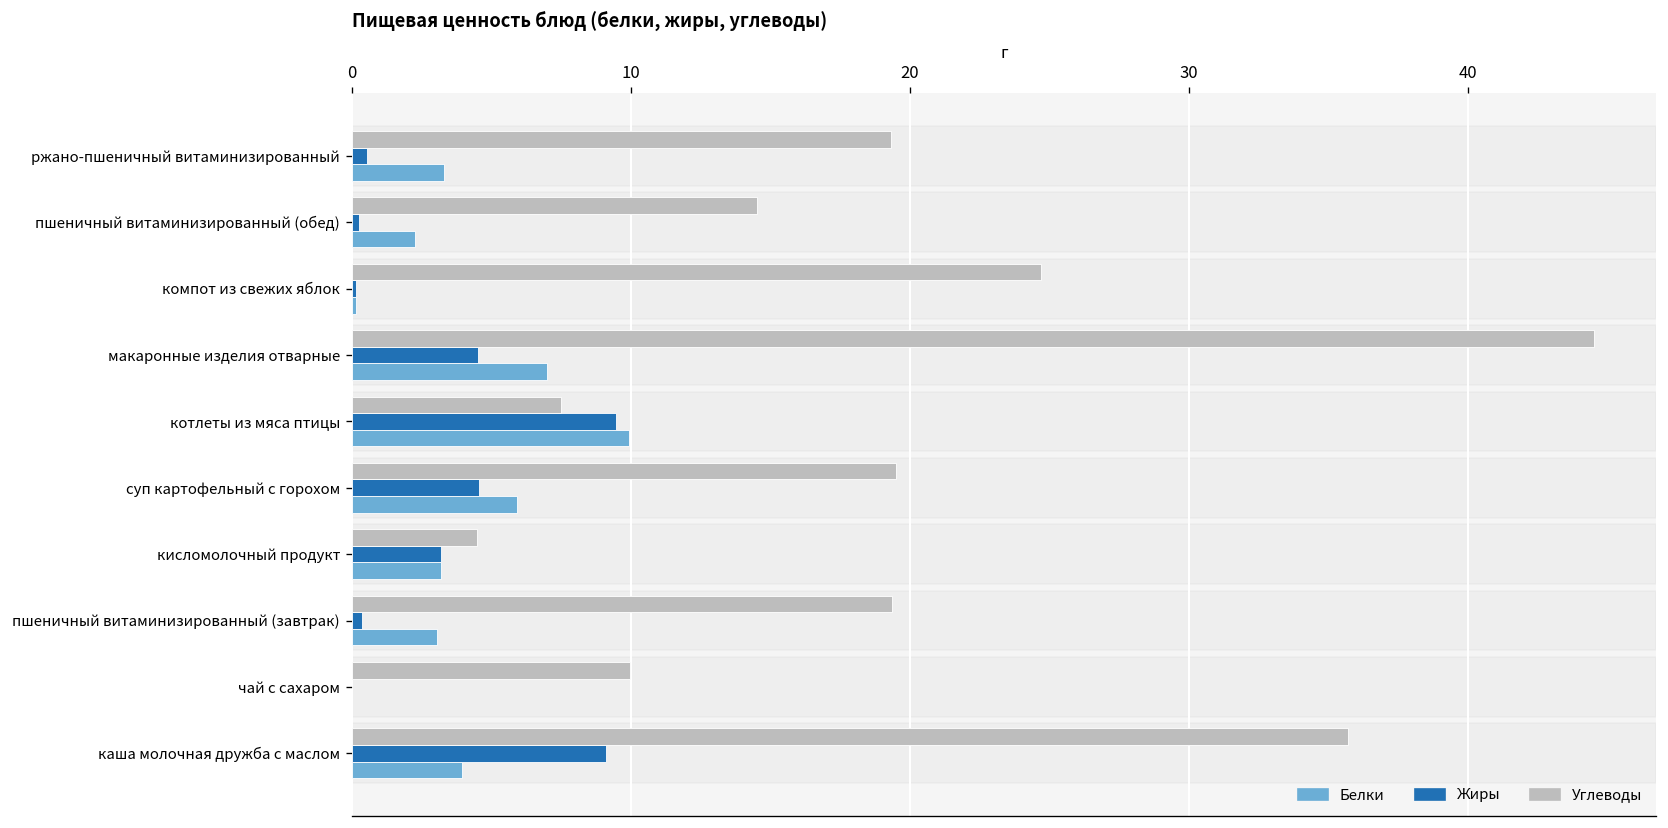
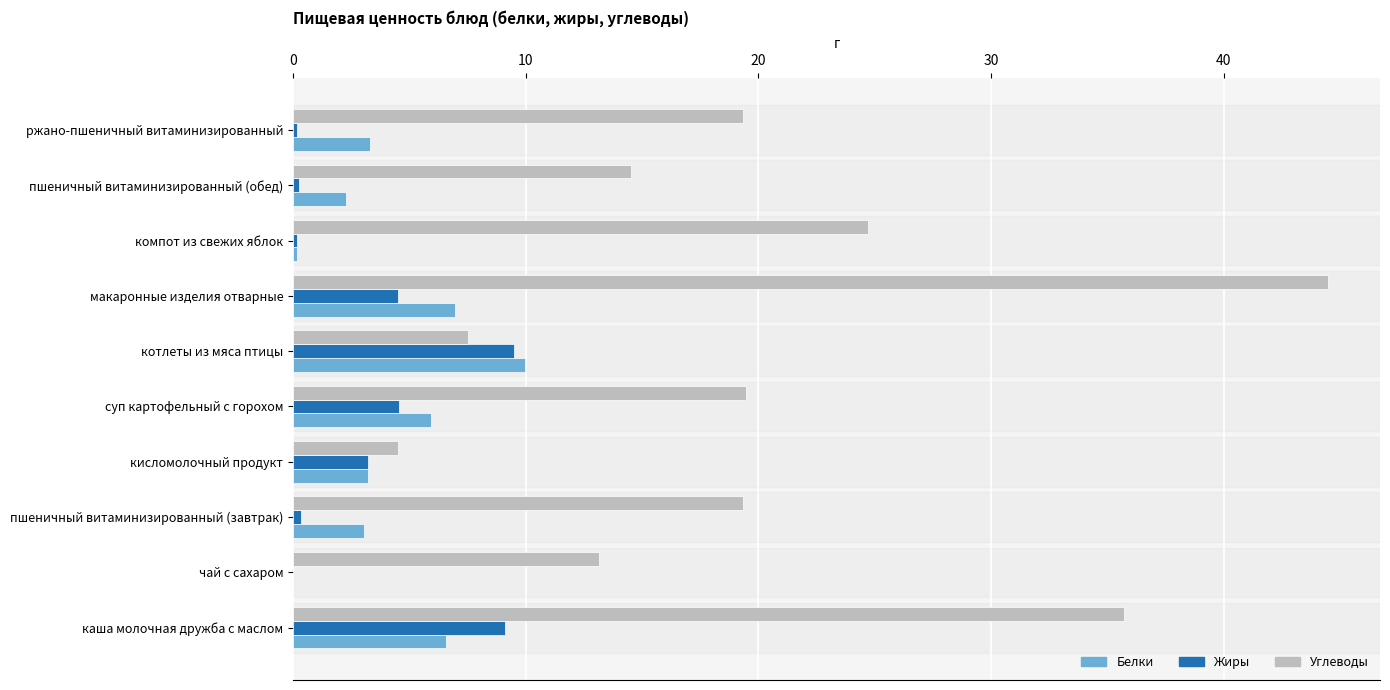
  {
    "Белки": {
      "ржано-пшеничный витаминизированный": 3.3,
      "пшеничный витаминизированный (обед)": 2.3,
      "компот из свежих яблок": 0.2,
      "макаронные изделия отварные": 7.0,
      "котлеты из мяса птицы": 10.0,
      "суп картофельный с горохом": 5.9,
      "кисломолочный продукт": 3.2,
      "пшеничный витаминизированный (завтрак)": 3.0,
      "чай с сахаром": 0.0,
-     "каша молочная дружба с маслом": 4.0
+     "каша молочная дружба с маслом": 6.6
    },
    "Жиры": {
-     "ржано-пшеничный витаминизированный": 0.5,
+     "ржано-пшеничный витаминизированный": 0.2,
      "пшеничный витаминизированный (обед)": 0.3,
      "компот из свежих яблок": 0.2,
      "макаронные изделия отварные": 4.5,
      "котлеты из мяса птицы": 9.5,
      "суп картофельный с горохом": 4.6,
      "кисломолочный продукт": 3.2,
      "пшеничный витаминизированный (завтрак)": 0.4,
      "чай с сахаром": 0.0,
      "каша молочная дружба с маслом": 9.1
    },
    "Углеводы": {
      "ржано-пшеничный витаминизированный": 19.3,
      "пшеничный витаминизированный (обед)": 14.5,
      "компот из свежих яблок": 24.7,
      "макаронные изделия отварные": 44.5,
      "котлеты из мяса птицы": 7.5,
      "суп картофельный с горохом": 19.5,
      "кисломолочный продукт": 4.5,
      "пшеничный витаминизированный (завтрак)": 19.4,
-     "чай с сахаром": 10.0,
+     "чай с сахаром": 13.2,
      "каша молочная дружба с маслом": 35.7
    }
  }
